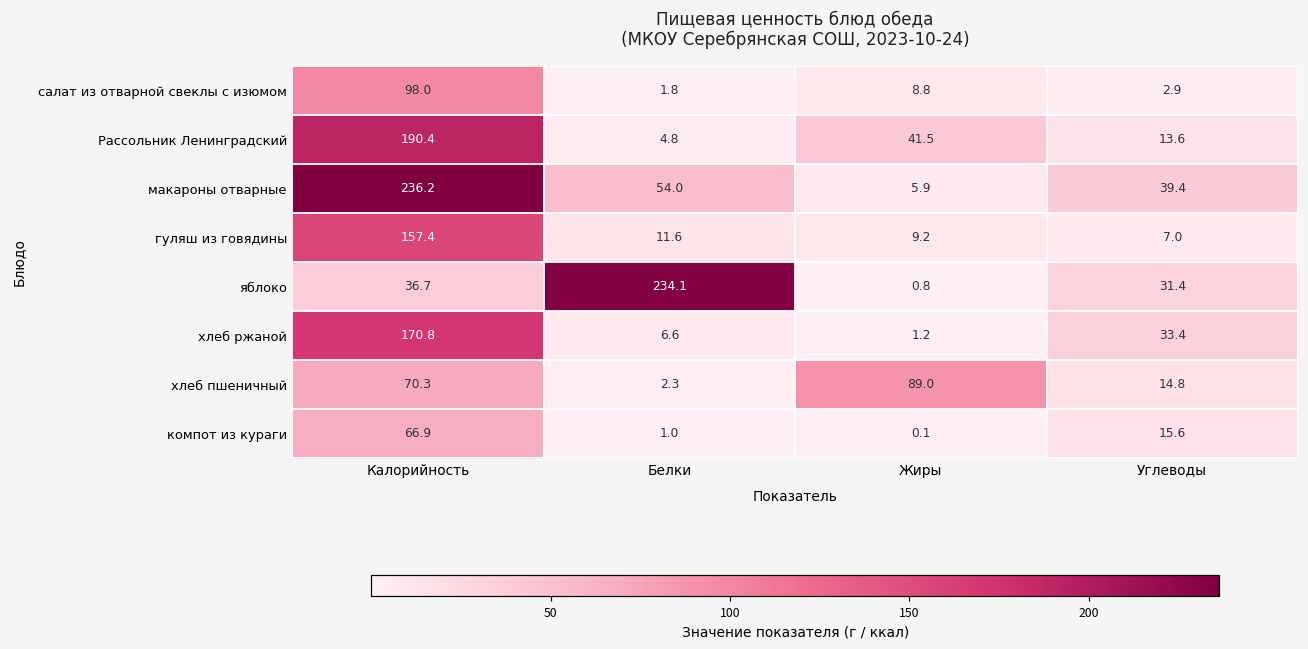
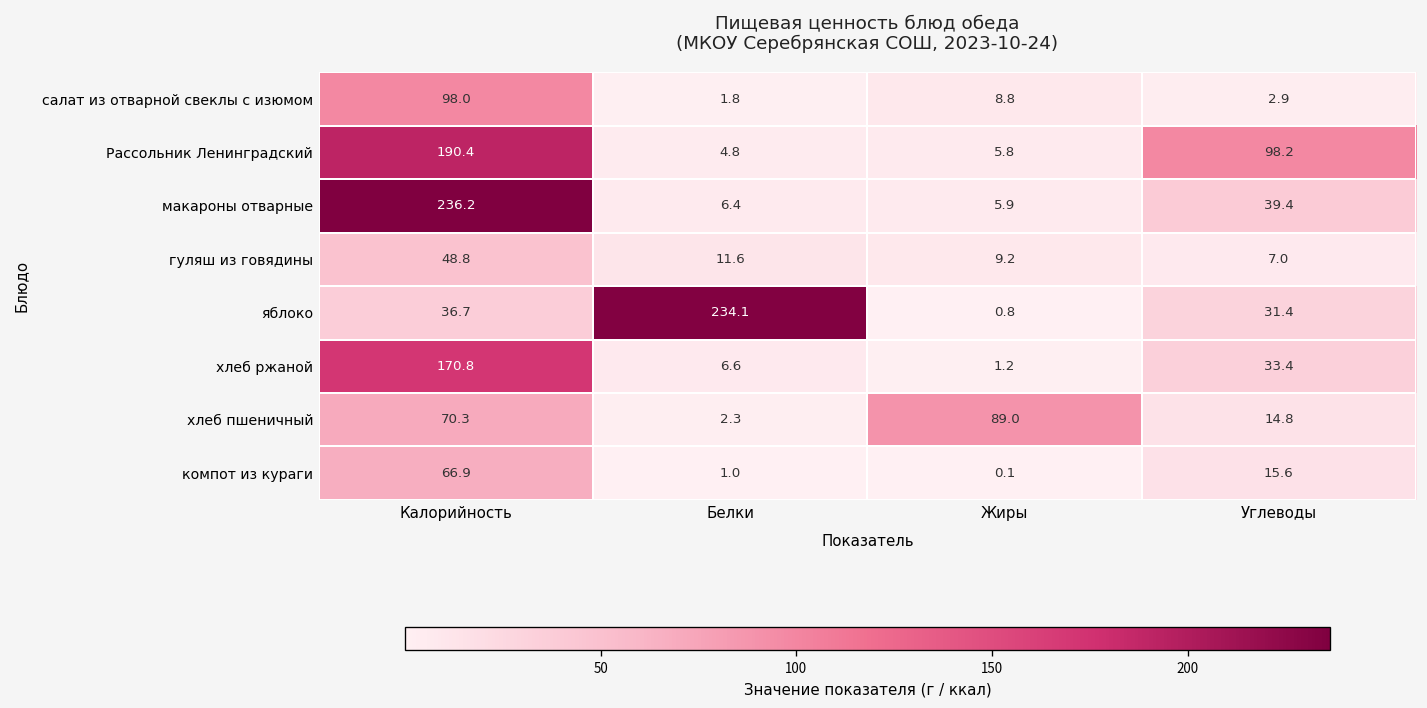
  {
    "салат из отварной свеклы с изюмом": {
      "Калорийность": 98.0,
      "Белки": 1.8,
      "Жиры": 8.8,
      "Углеводы": 2.9
    },
    "Рассольник Ленинградский": {
      "Калорийность": 190.4,
      "Белки": 4.8,
-     "Жиры": 41.5,
-     "Углеводы": 13.6
+     "Жиры": 5.8,
+     "Углеводы": 98.2
    },
    "макароны отварные": {
      "Калорийность": 236.2,
-     "Белки": 54.0,
+     "Белки": 6.4,
      "Жиры": 5.9,
      "Углеводы": 39.4
    },
    "гуляш из говядины": {
-     "Калорийность": 157.4,
+     "Калорийность": 48.8,
      "Белки": 11.6,
      "Жиры": 9.2,
      "Углеводы": 7.0
    },
    "яблоко": {
      "Калорийность": 36.7,
      "Белки": 234.1,
      "Жиры": 0.8,
      "Углеводы": 31.4
    },
    "хлеб ржаной": {
      "Калорийность": 170.8,
      "Белки": 6.6,
      "Жиры": 1.2,
      "Углеводы": 33.4
    },
    "хлеб пшеничный": {
      "Калорийность": 70.3,
      "Белки": 2.3,
      "Жиры": 89.0,
      "Углеводы": 14.8
    },
    "компот из кураги": {
      "Калорийность": 66.9,
      "Белки": 1.0,
      "Жиры": 0.1,
      "Углеводы": 15.6
    }
  }
